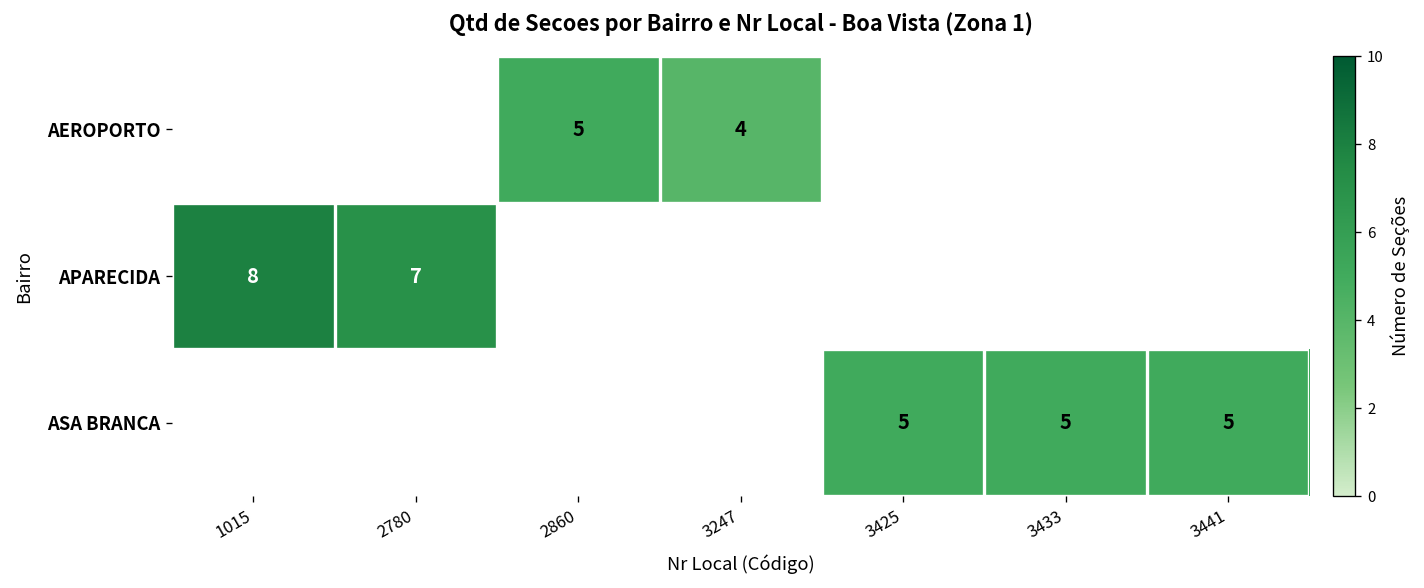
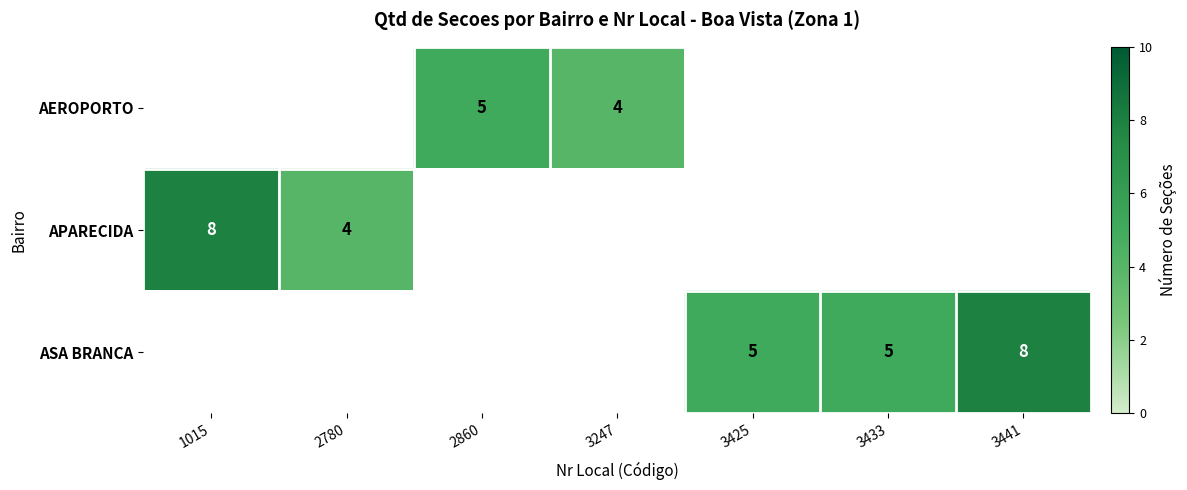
  {
    "AEROPORTO": {
      "2860": 5,
      "3247": 4
    },
    "APARECIDA": {
      "1015": 8,
-     "2780": 7
+     "2780": 4
    },
    "ASA BRANCA": {
      "3425": 5,
      "3433": 5,
-     "3441": 5
+     "3441": 8
    }
  }
